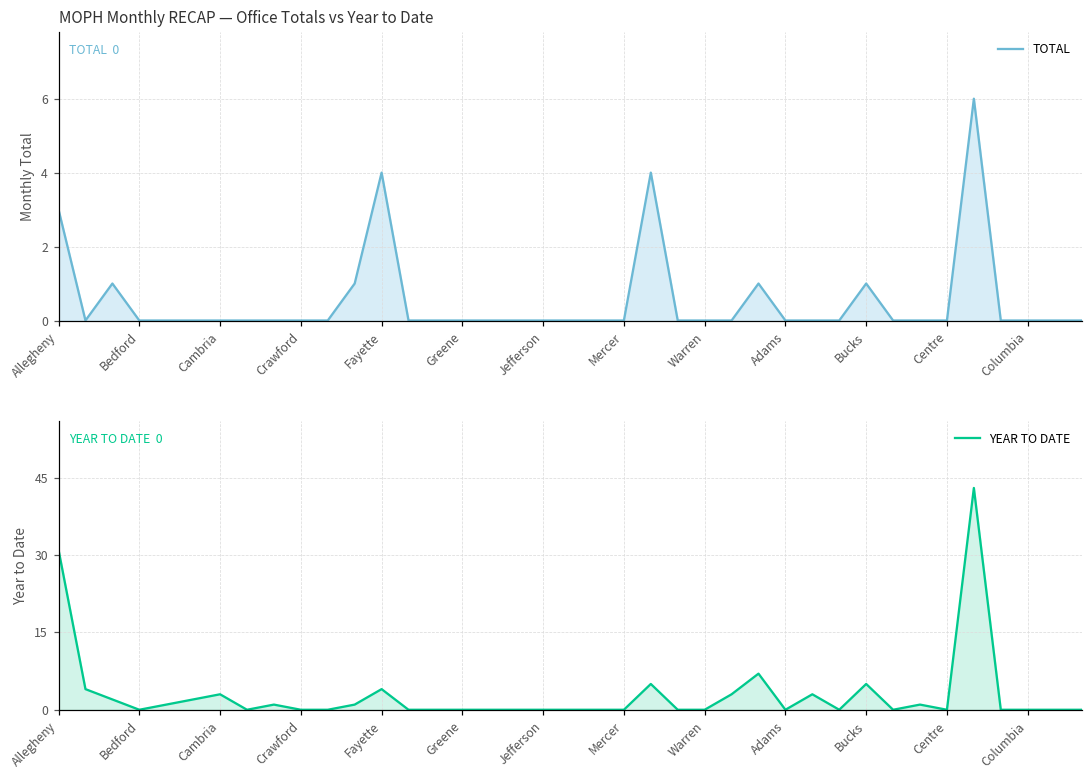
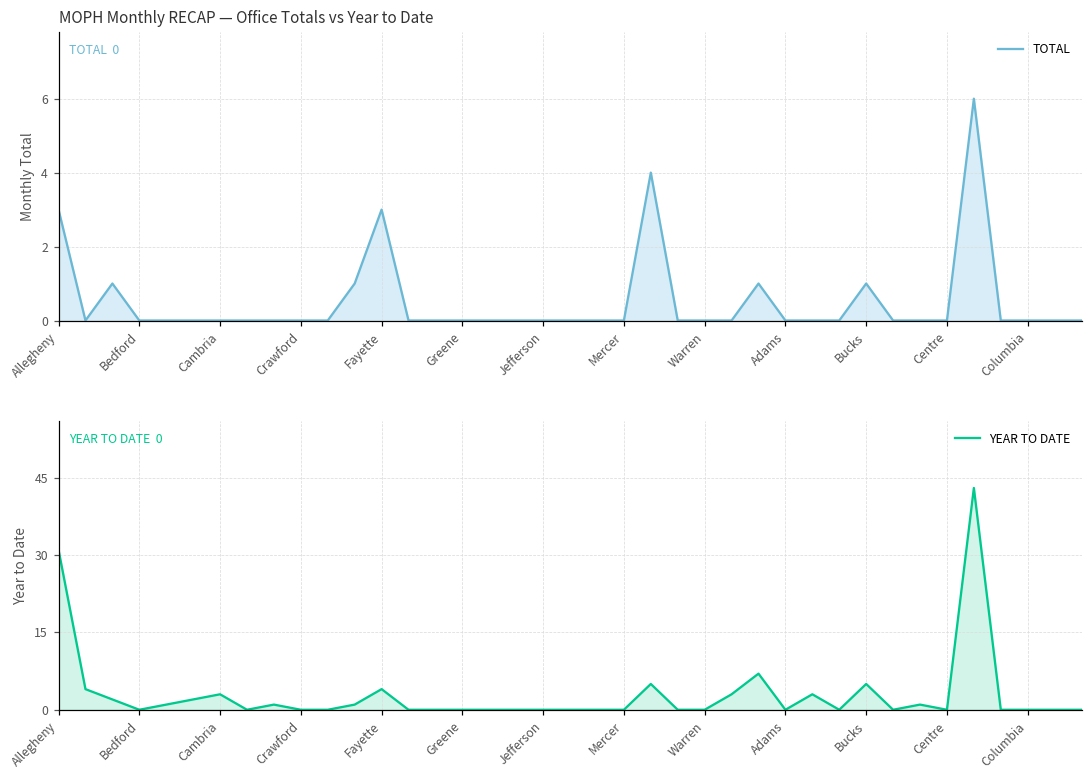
  {
    "MOPH Monthly RECAP — Office Totals vs Year to Date": {
      "Allegheny": 3,
      "Bedford": 0,
      "Cambria": 0,
      "Crawford": 0,
-     "Fayette": 4,
+     "Fayette": 3,
      "Greene": 0,
      "Jefferson": 0,
      "Mercer": 0,
      "Warren": 0,
      "Adams": 0,
      "Bucks": 1,
      "Centre": 0,
      "Columbia": 0
    }
  }
